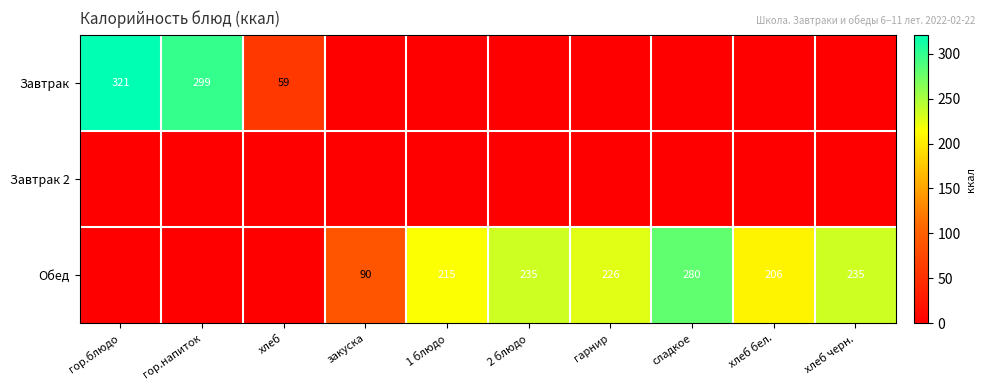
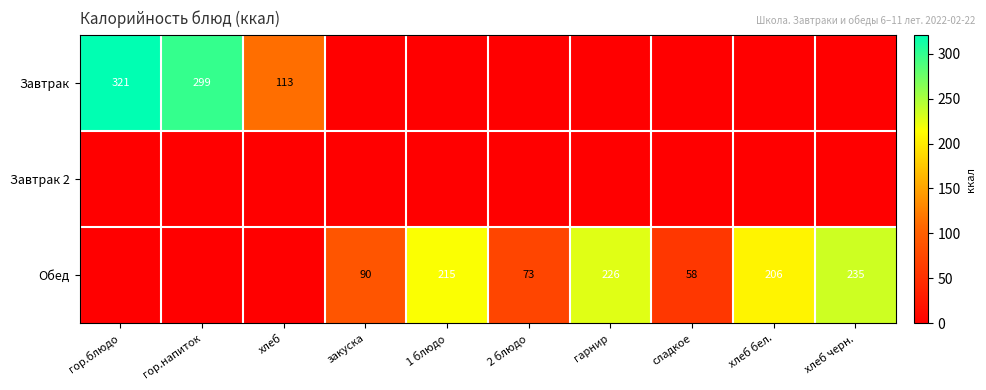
  {
    "Завтрак": {
      "гор.блюдо": 321,
      "гор.напиток": 299,
-     "хлеб": 59
+     "хлеб": 113
    },
    "Обед": {
      "закуска": 90,
      "1 блюдо": 215,
-     "2 блюдо": 235,
+     "2 блюдо": 73,
      "гарнир": 226,
-     "сладкое": 280,
+     "сладкое": 58,
      "хлеб бел.": 206,
      "хлеб черн.": 235
    }
  }
